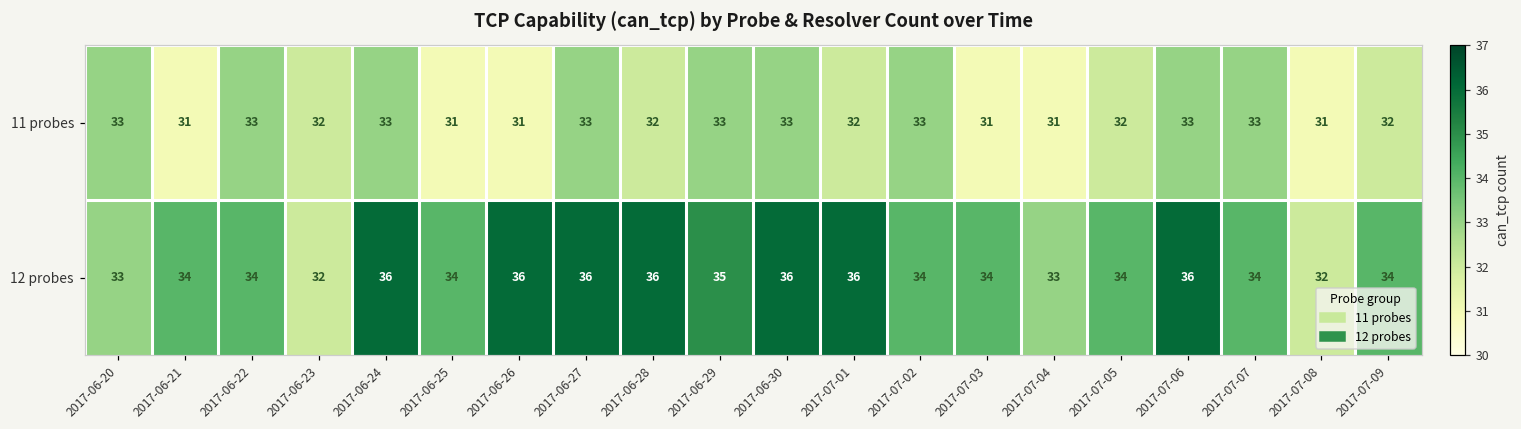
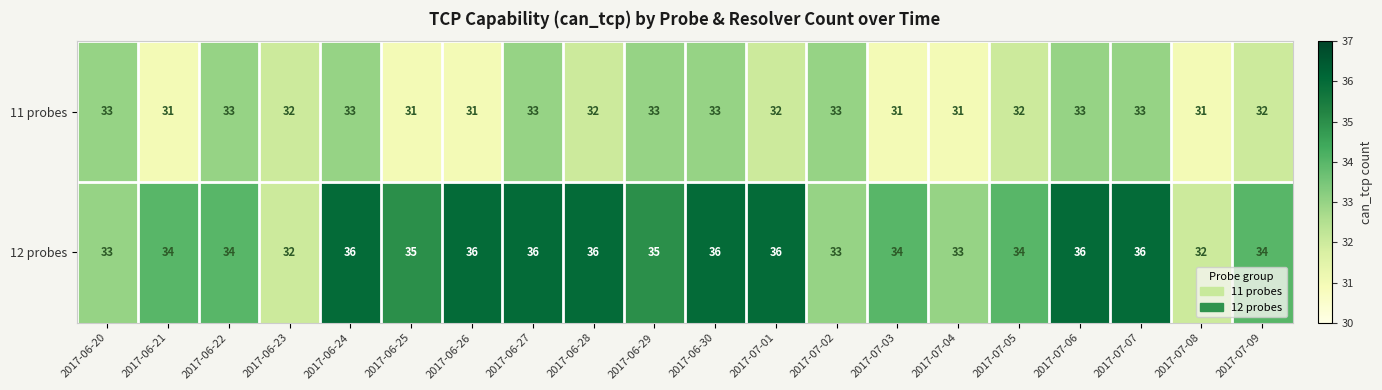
  {
    "11 probes": {
      "2017-06-20": 33,
      "2017-06-21": 31,
      "2017-06-22": 33,
      "2017-06-23": 32,
      "2017-06-24": 33,
      "2017-06-25": 31,
      "2017-06-26": 31,
      "2017-06-27": 33,
      "2017-06-28": 32,
      "2017-06-29": 33,
      "2017-06-30": 33,
      "2017-07-01": 32,
      "2017-07-02": 33,
      "2017-07-03": 31,
      "2017-07-04": 31,
      "2017-07-05": 32,
      "2017-07-06": 33,
      "2017-07-07": 33,
      "2017-07-08": 31,
      "2017-07-09": 32
    },
    "12 probes": {
      "2017-06-20": 33,
      "2017-06-21": 34,
      "2017-06-22": 34,
      "2017-06-23": 32,
      "2017-06-24": 36,
-     "2017-06-25": 34,
+     "2017-06-25": 35,
      "2017-06-26": 36,
      "2017-06-27": 36,
      "2017-06-28": 36,
      "2017-06-29": 35,
      "2017-06-30": 36,
      "2017-07-01": 36,
-     "2017-07-02": 34,
+     "2017-07-02": 33,
      "2017-07-03": 34,
      "2017-07-04": 33,
      "2017-07-05": 34,
      "2017-07-06": 36,
-     "2017-07-07": 34,
+     "2017-07-07": 36,
      "2017-07-08": 32,
      "2017-07-09": 34
    }
  }
